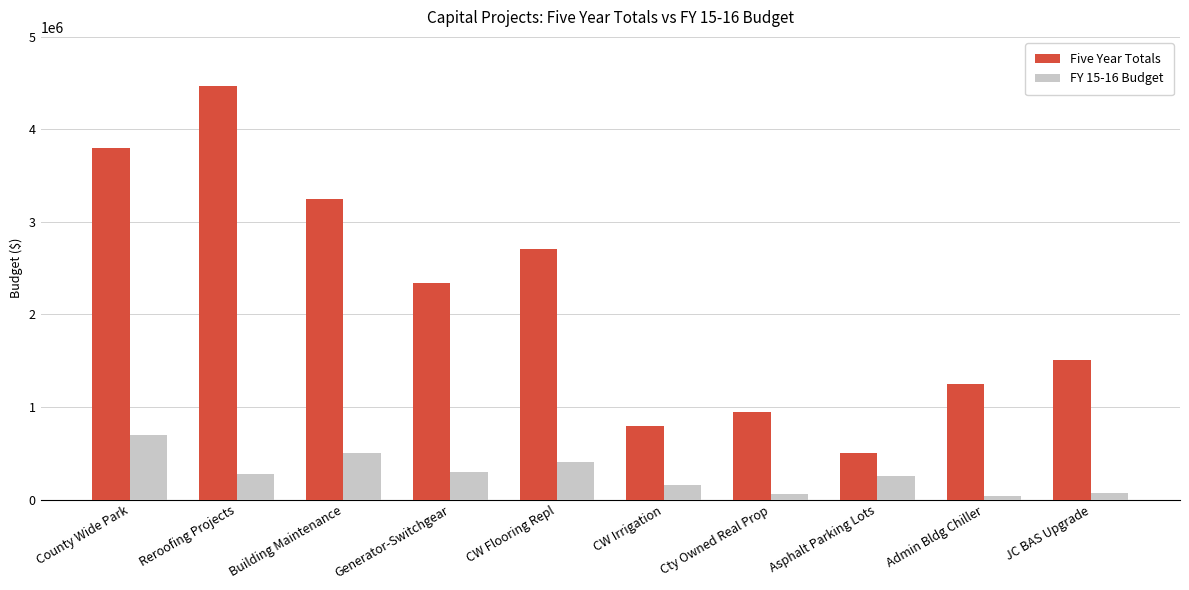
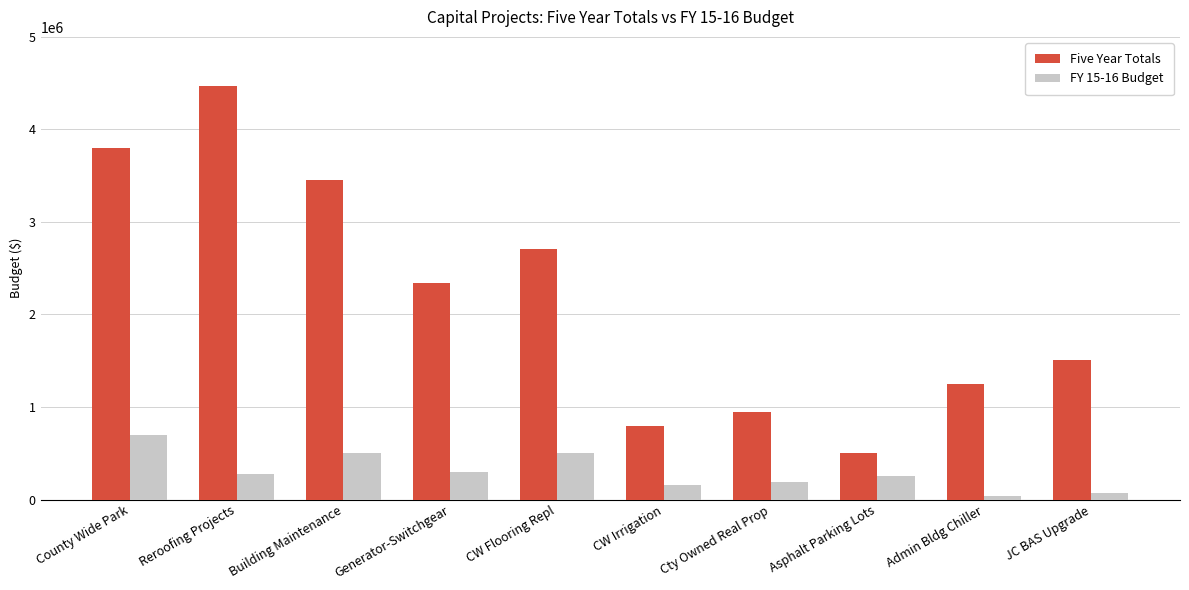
  {
    "Five Year Totals": {
      "County Wide Park": 3800000,
      "Reroofing Projects": 4500000,
-     "Building Maintenance": 3300000,
+     "Building Maintenance": 3500000,
      "Generator-Switchgear": 2300000,
      "CW Flooring Repl": 2700000,
      "CW Irrigation": 800000,
      "Cty Owned Real Prop": 1000000,
      "Asphalt Parking Lots": 500000,
      "Admin Bldg Chiller": 1300000,
      "JC BAS Upgrade": 1500000
    },
    "FY 15-16 Budget": {
      "County Wide Park": 700000,
      "Reroofing Projects": 300000,
      "Building Maintenance": 500000,
      "Generator-Switchgear": 300000,
-     "CW Flooring Repl": 400000,
+     "CW Flooring Repl": 500000,
      "CW Irrigation": 200000,
-     "Cty Owned Real Prop": 100000,
+     "Cty Owned Real Prop": 200000,
      "Asphalt Parking Lots": 300000,
      "Admin Bldg Chiller": 0,
      "JC BAS Upgrade": 100000
    }
  }
